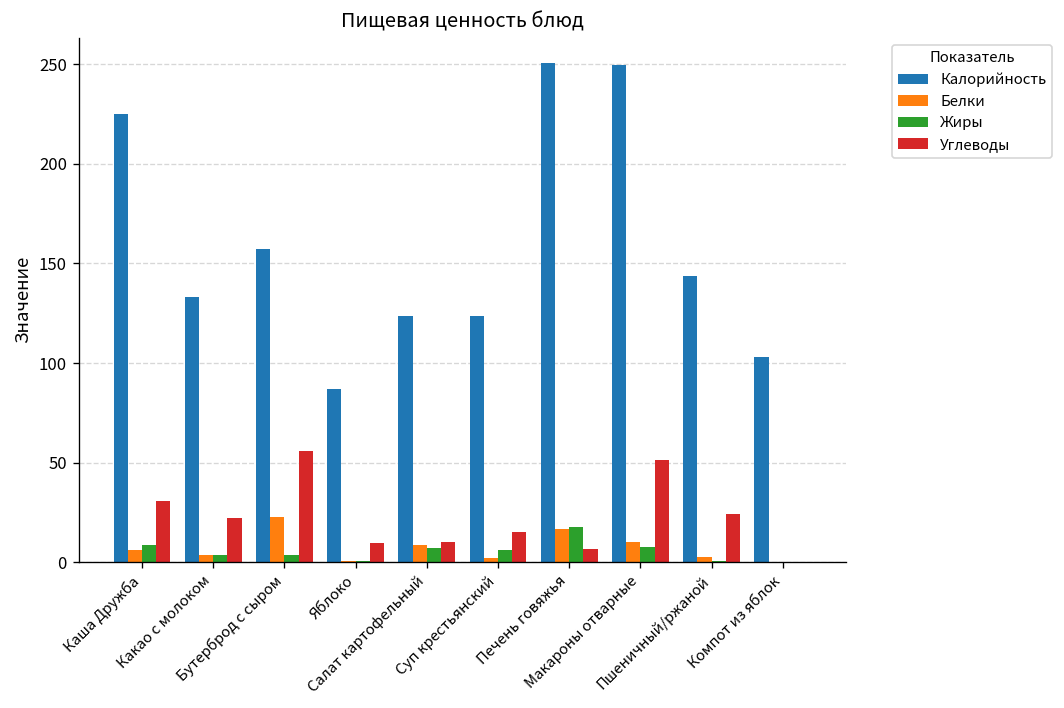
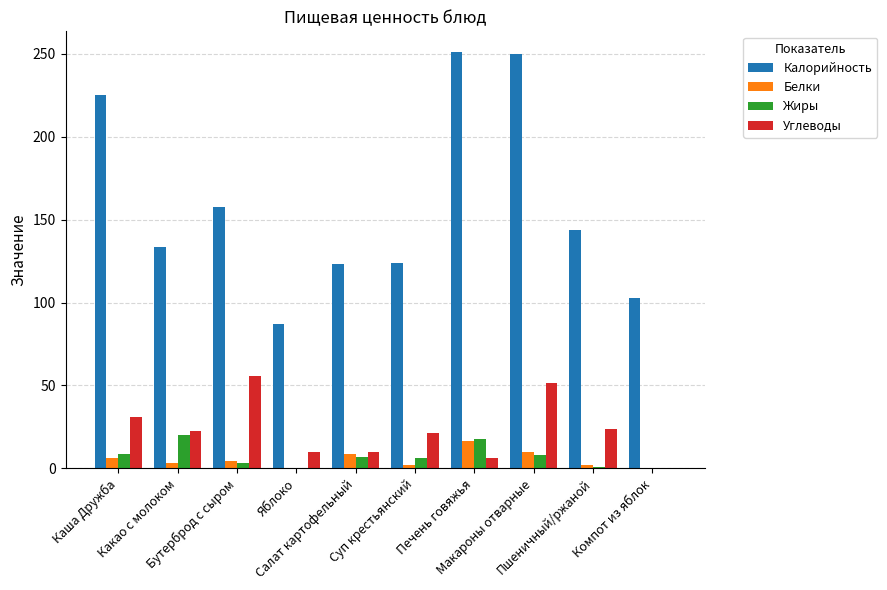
  {
    "Калорийность": {
      "Каша Дружба": 225,
      "Какао с молоком": 133,
      "Бутерброд с сыром": 158,
      "Яблоко": 87,
      "Салат картофельный": 124,
      "Суп крестьянский": 124,
      "Печень говяжья": 251,
      "Макароны отварные": 250,
      "Пшеничный/ржаной": 144,
      "Компот из яблок": 103
    },
    "Белки": {
      "Каша Дружба": 6,
      "Какао с молоком": 4,
-     "Бутерброд с сыром": 23,
+     "Бутерброд с сыром": 5,
      "Салат картофельный": 9,
      "Суп крестьянский": 2,
      "Печень говяжья": 17,
      "Макароны отварные": 10,
      "Пшеничный/ржаной": 2
    },
    "Жиры": {
      "Каша Дружба": 9,
-     "Какао с молоком": 3,
+     "Какао с молоком": 20,
      "Бутерброд с сыром": 3,
      "Салат картофельный": 7,
      "Суп крестьянский": 6,
      "Печень говяжья": 18,
      "Макароны отварные": 8,
      "Компот из яблок": 0
    },
    "Углеводы": {
      "Каша Дружба": 31,
      "Какао с молоком": 22,
      "Бутерброд с сыром": 56,
      "Яблоко": 10,
      "Салат картофельный": 10,
-     "Суп крестьянский": 15,
+     "Суп крестьянский": 21,
      "Печень говяжья": 7,
      "Макароны отварные": 51,
      "Пшеничный/ржаной": 24
    }
  }
